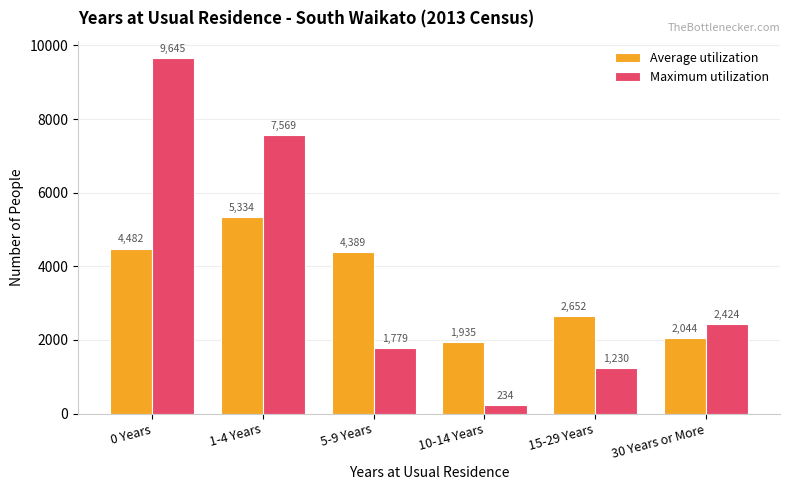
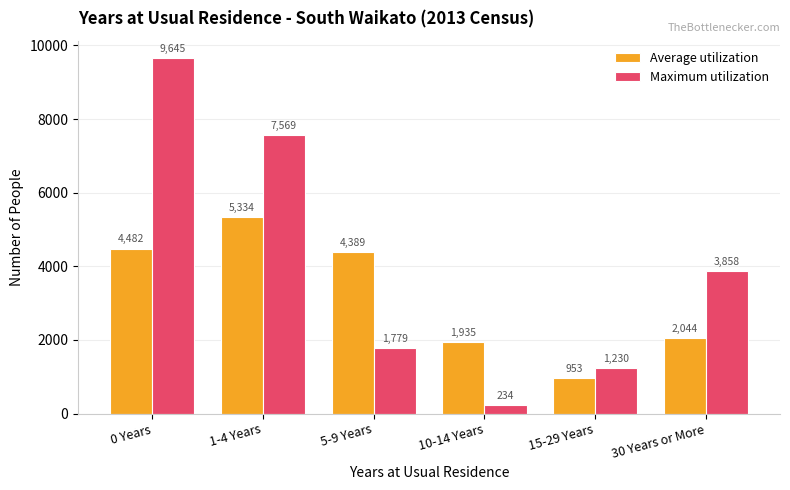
  {
    "Average utilization": {
      "0 Years": "4,482",
      "1-4 Years": "5,334",
      "5-9 Years": "4,389",
      "10-14 Years": "1,935",
-     "15-29 Years": "2,652",
+     "15-29 Years": "953",
      "30 Years or More": "2,044"
    },
    "Maximum utilization": {
      "0 Years": "9,645",
      "1-4 Years": "7,569",
      "5-9 Years": "1,779",
      "10-14 Years": "234",
      "15-29 Years": "1,230",
-     "30 Years or More": "2,424"
+     "30 Years or More": "3,858"
    }
  }
